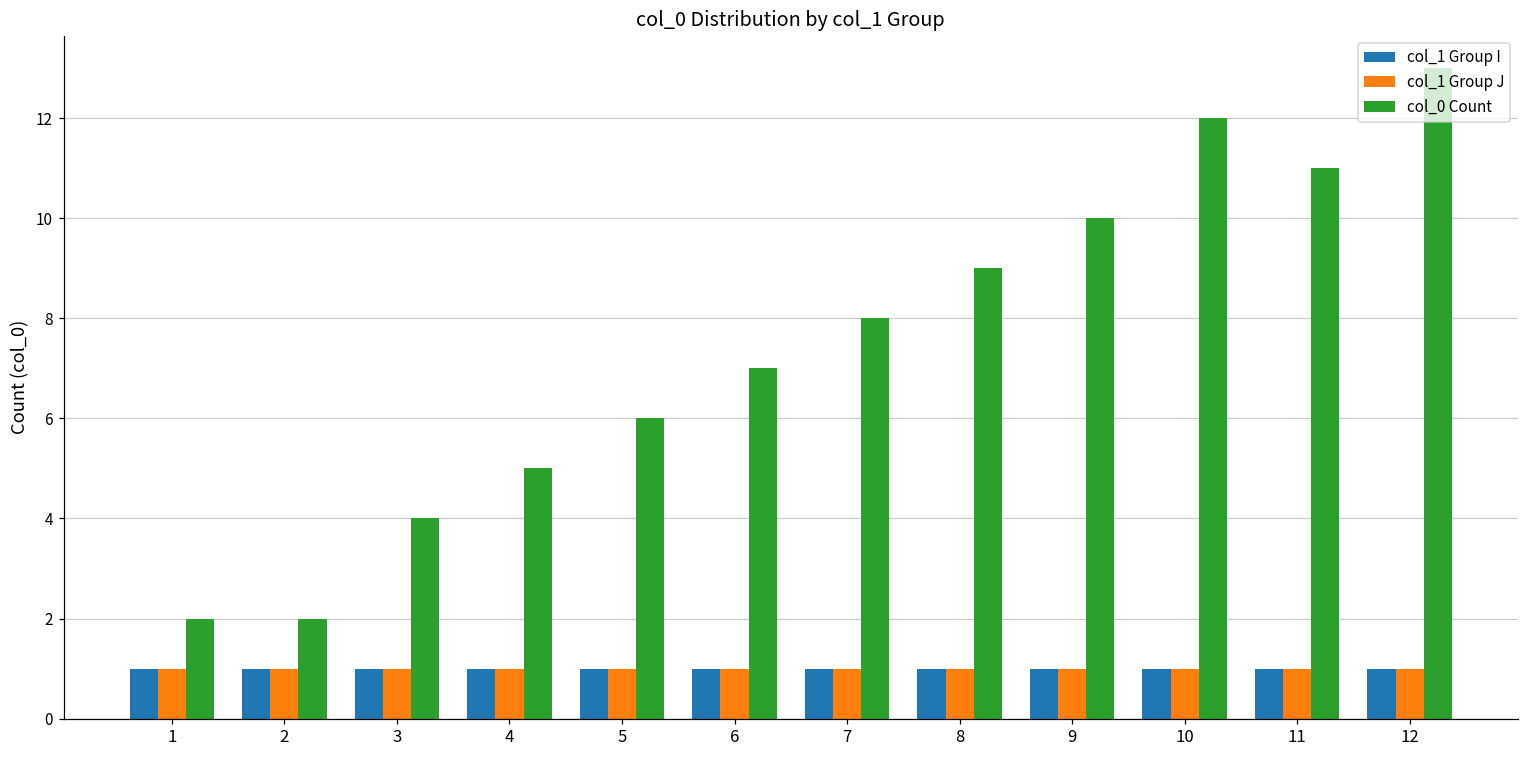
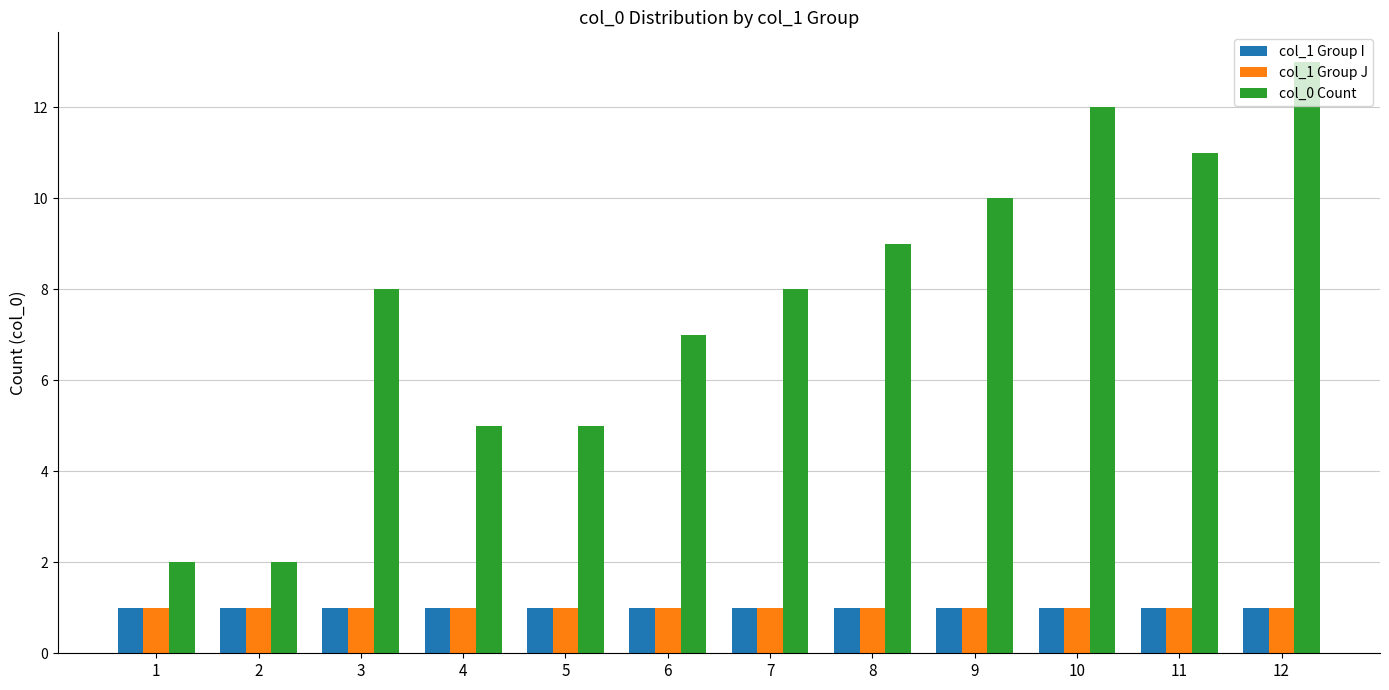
  {
    "col_1 Group I": {
      "1": 1,
      "2": 1,
      "3": 1,
      "4": 1,
      "5": 1,
      "6": 1,
      "7": 1,
      "8": 1,
      "9": 1,
      "10": 1,
      "11": 1,
      "12": 1
    },
    "col_1 Group J": {
      "1": 1,
      "2": 1,
      "3": 1,
      "4": 1,
      "5": 1,
      "6": 1,
      "7": 1,
      "8": 1,
      "9": 1,
      "10": 1,
      "11": 1,
      "12": 1
    },
    "col_0 Count": {
      "1": 2,
      "2": 2,
-     "3": 4,
+     "3": 8,
      "4": 5,
-     "5": 6,
+     "5": 5,
      "6": 7,
      "7": 8,
      "8": 9,
      "9": 10,
      "10": 12,
      "11": 11
    }
  }
